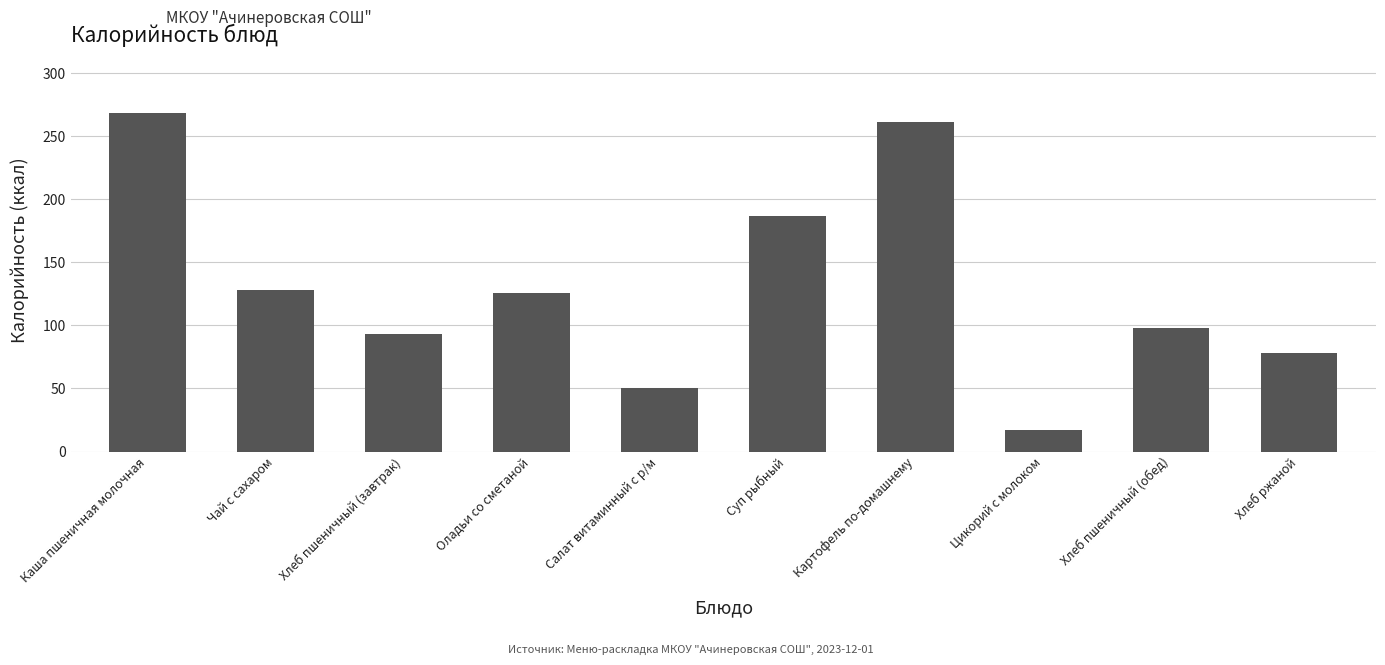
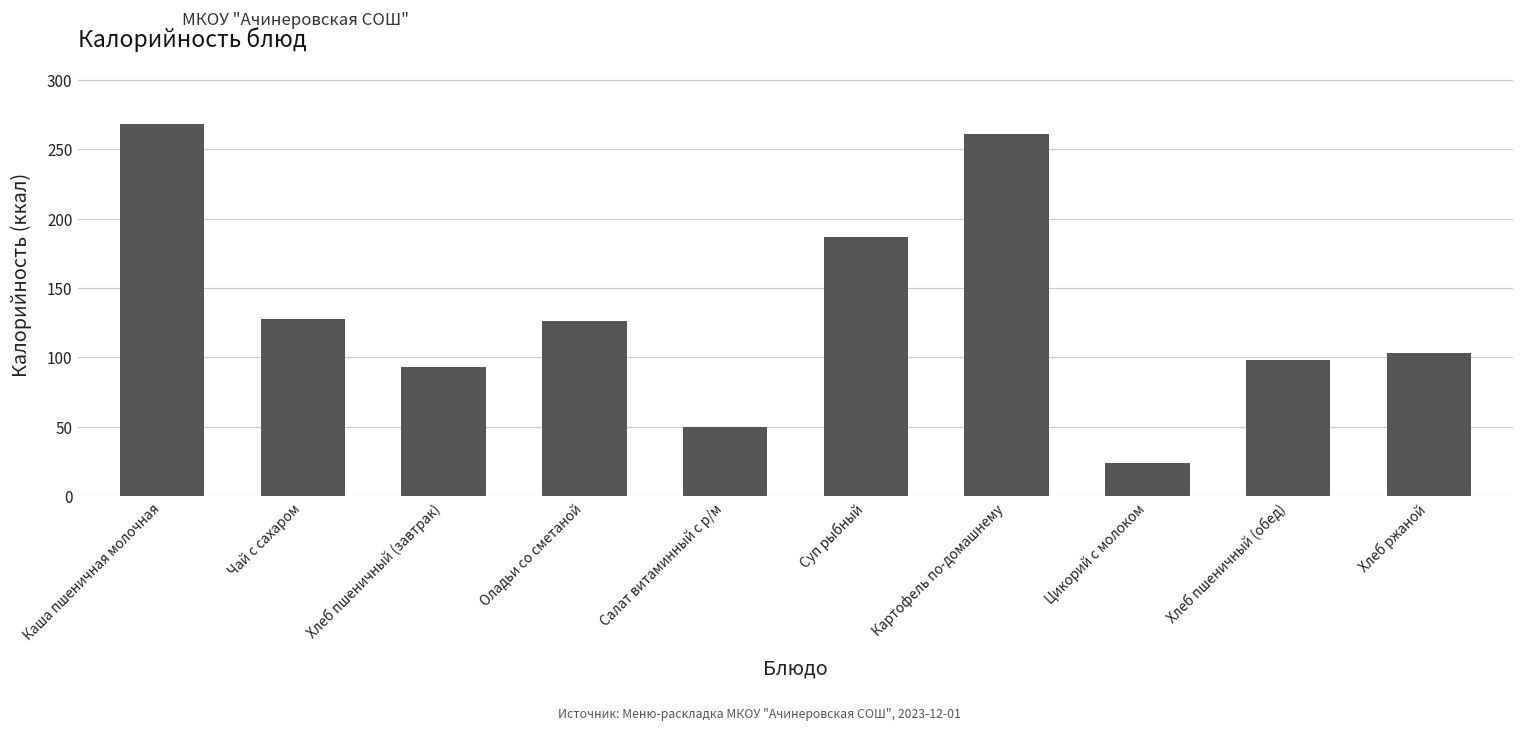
  {
    "Каша пшеничная молочная": 268,
    "Чай с сахаром": 128,
    "Хлеб пшеничный (завтрак)": 93,
    "Оладьи со сметаной": 126,
    "Салат витаминный с р/м": 50,
    "Суп рыбный": 187,
    "Картофель по-домашнему": 261,
-   "Цикорий с молоком": 17,
+   "Цикорий с молоком": 24,
    "Хлеб пшеничный (обед)": 98,
-   "Хлеб ржаной": 78
+   "Хлеб ржаной": 103
  }
